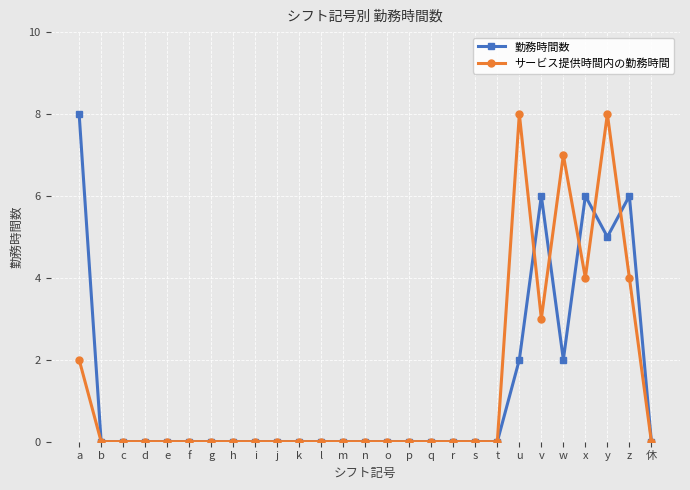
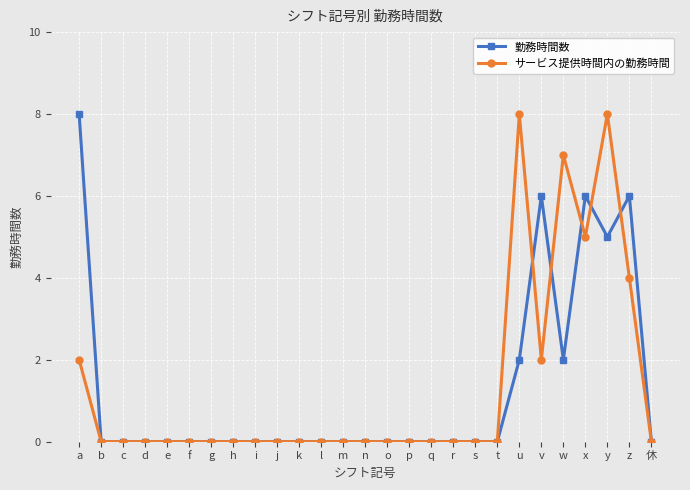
  {
    "勤務時間数": {
      "a": 8,
      "u": 2,
      "v": 6,
      "w": 2,
      "x": 6,
      "y": 5,
      "z": 6
    },
    "サービス提供時間内の勤務時間": {
      "a": 2,
      "u": 8,
-     "v": 3,
+     "v": 2,
      "w": 7,
-     "x": 4,
+     "x": 5,
      "y": 8,
      "z": 4
    }
  }
